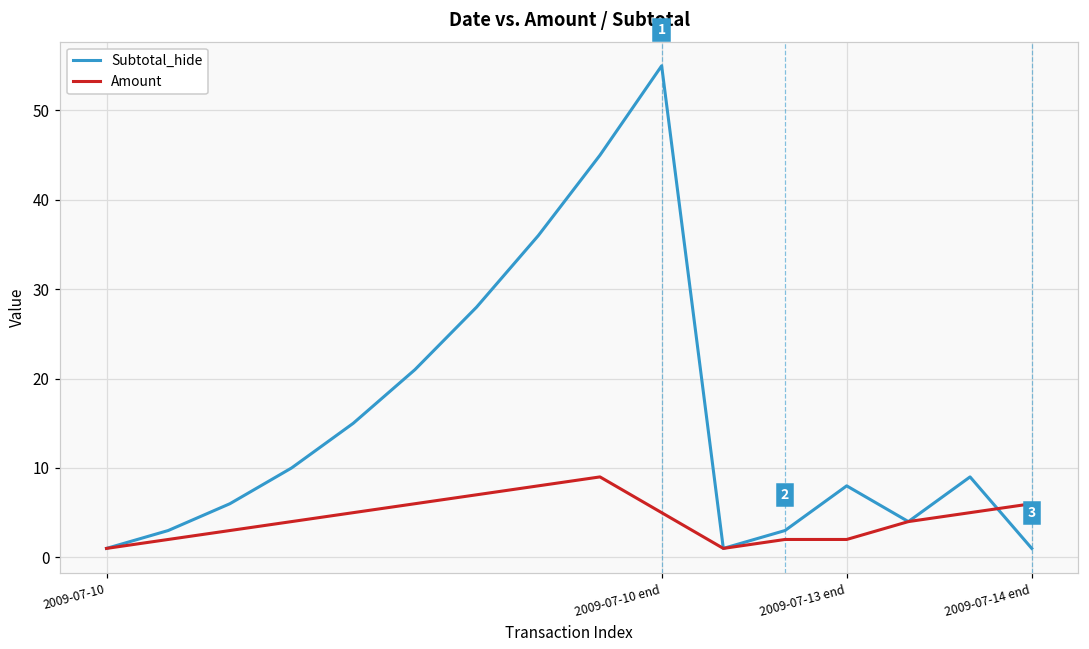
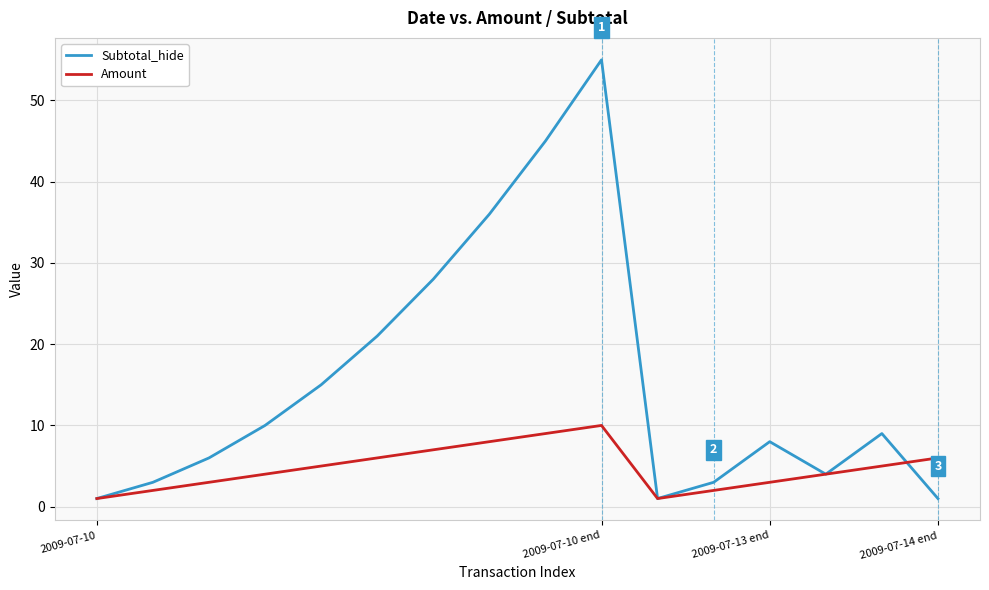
  {
    "Subtotal_hide": {
      "2009-07-10 end": 55,
      "2009-07-13 end": 8,
      "2009-07-14 end": 1
    },
    "Amount": {
-     "2009-07-10 end": 5,
-     "2009-07-13 end": 2
+     "2009-07-10 end": 10,
+     "2009-07-13 end": 3
    }
  }
